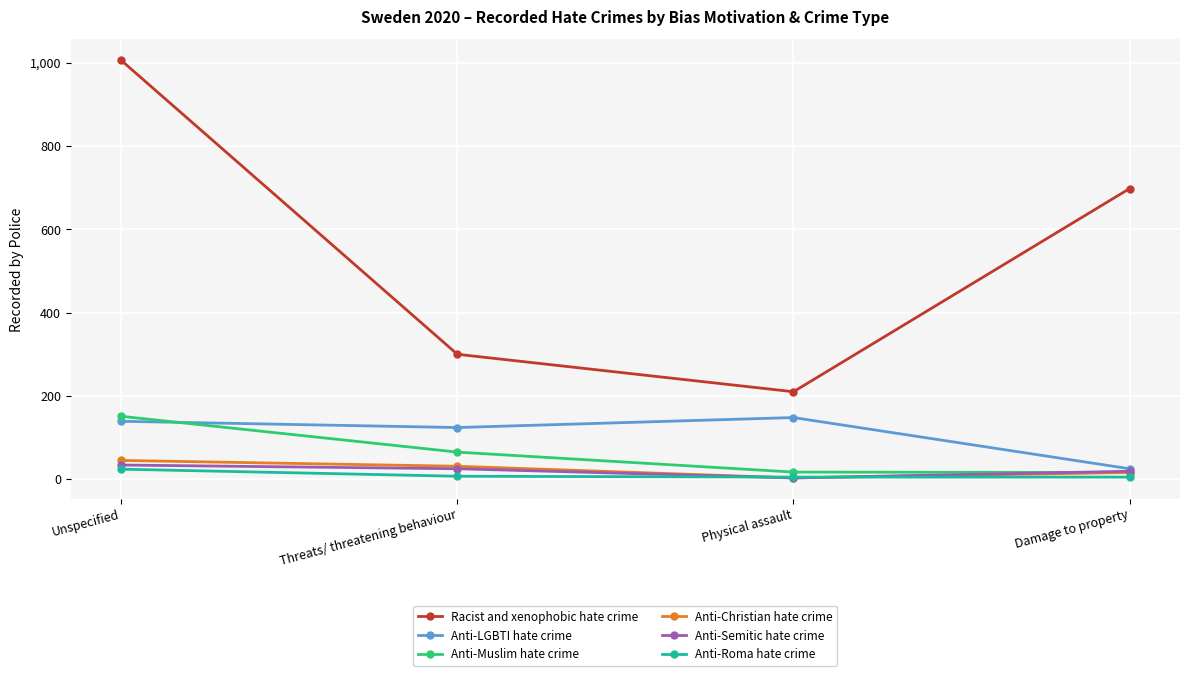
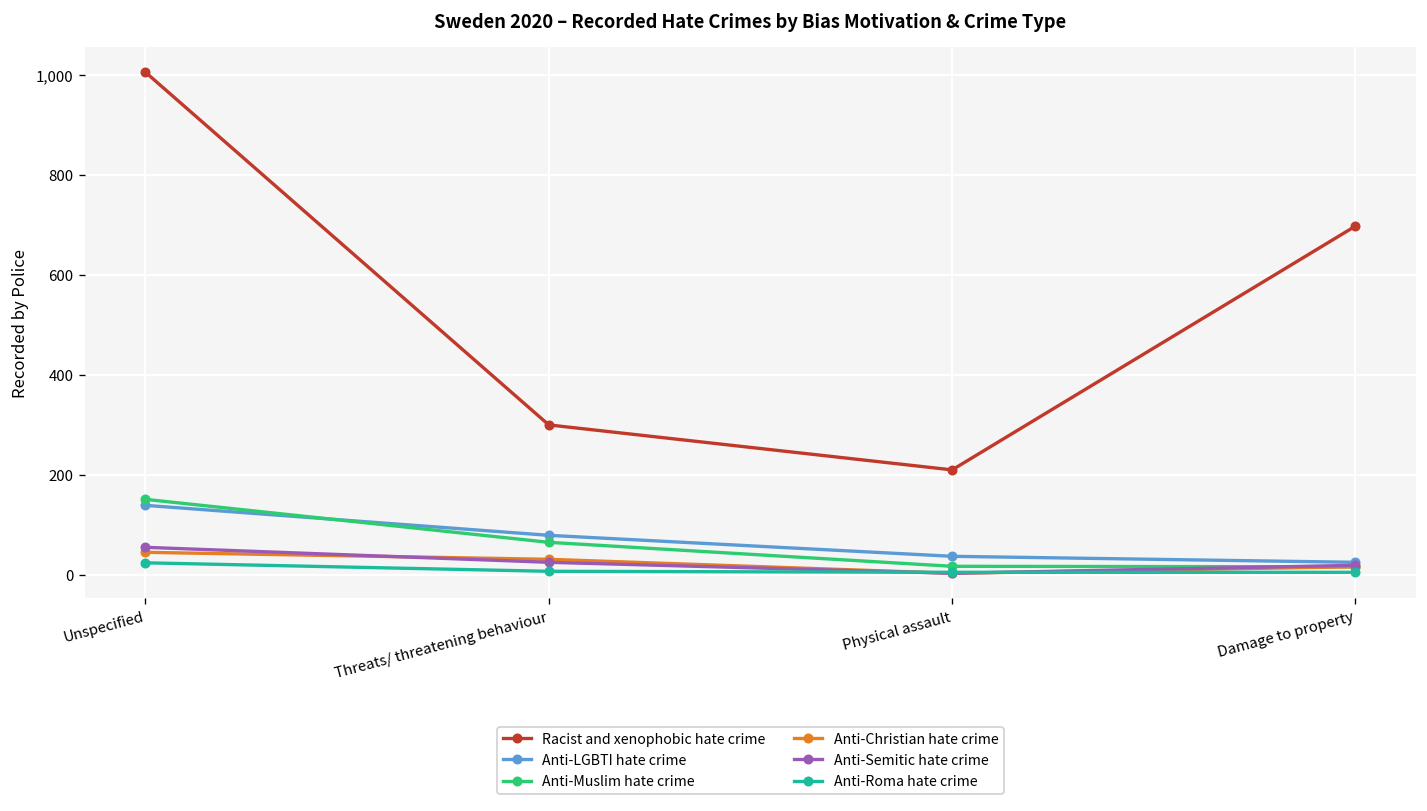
  {
    "Racist and xenophobic hate crime": {
      "Unspecified": "1,010",
      "Threats/ threatening behaviour": "300",
      "Physical assault": "210",
      "Damage to property": "700"
    },
    "Anti-LGBTI hate crime": {
      "Unspecified": "140",
-     "Threats/ threatening behaviour": "120",
-     "Physical assault": "150"
+     "Threats/ threatening behaviour": "80",
+     "Physical assault": "40"
    },
    "Anti-Christian hate crime": {
      "Unspecified": "50"
    },
    "Anti-Semitic hate crime": {
-     "Unspecified": "30"
+     "Unspecified": "60"
    }
  }
